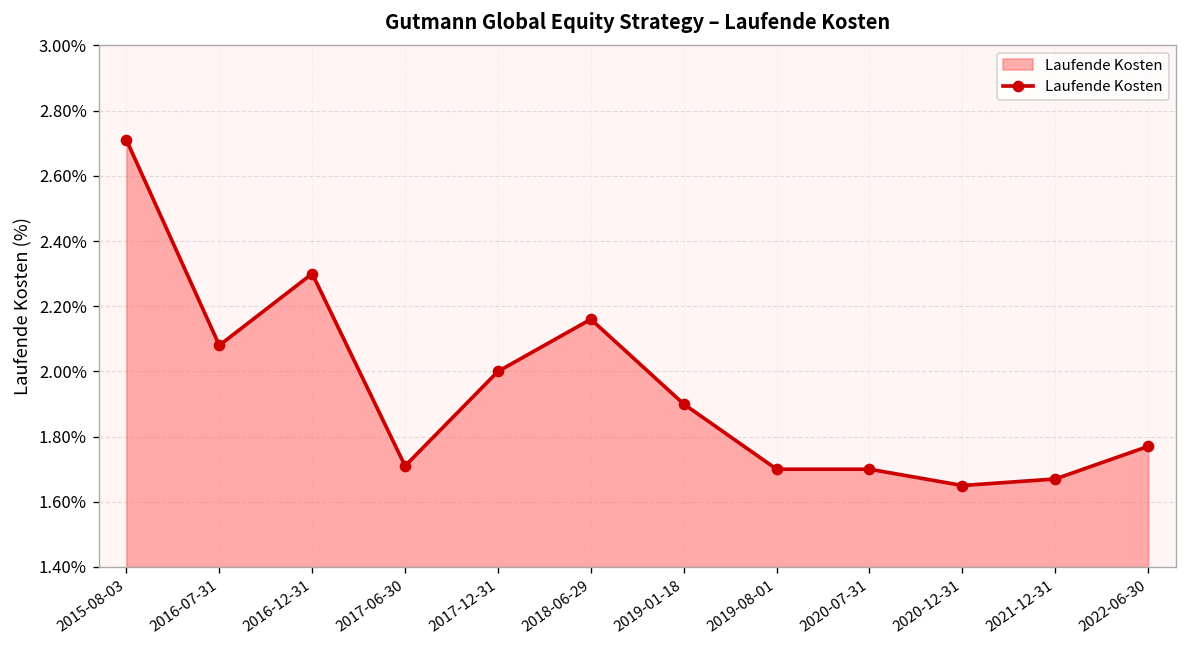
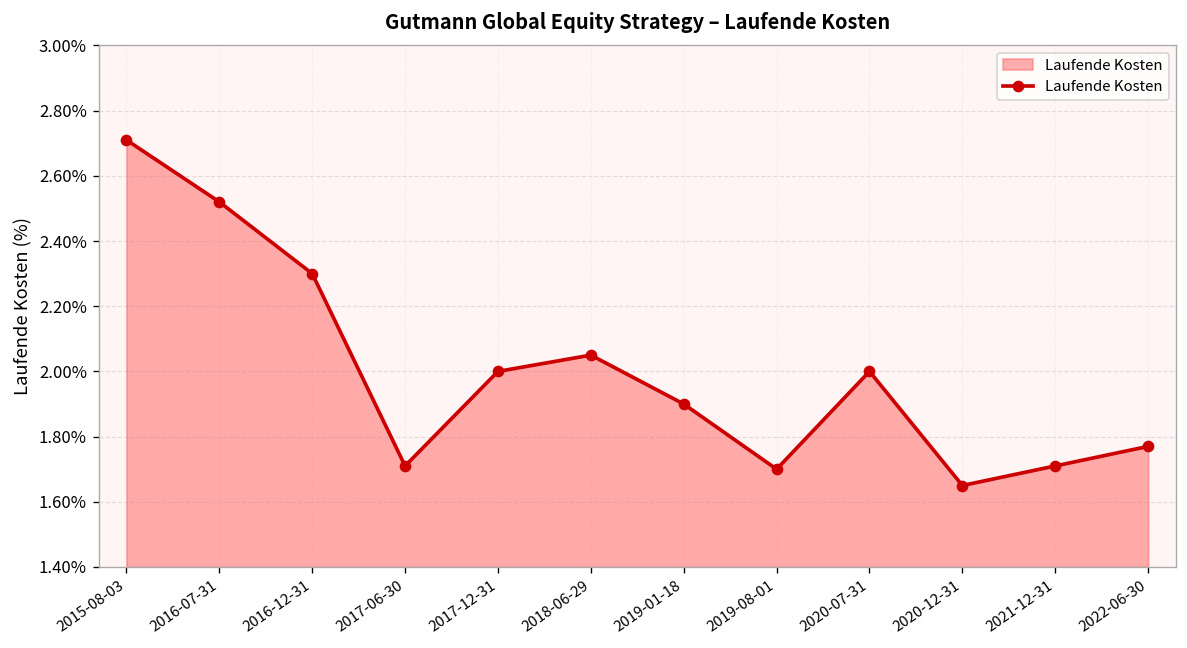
  {
    "2015-08-03": "2.71%",
-   "2016-07-31": "2.08%",
+   "2016-07-31": "2.52%",
    "2016-12-31": "2.30%",
    "2017-06-30": "1.71%",
    "2017-12-31": "2.00%",
-   "2018-06-29": "2.16%",
+   "2018-06-29": "2.05%",
    "2019-01-18": "1.90%",
    "2019-08-01": "1.70%",
-   "2020-07-31": "1.7%",
+   "2020-07-31": "2.0%",
    "2020-12-31": "1.65%",
-   "2021-12-31": "1.67%",
+   "2021-12-31": "1.71%",
    "2022-06-30": "1.77%"
  }
